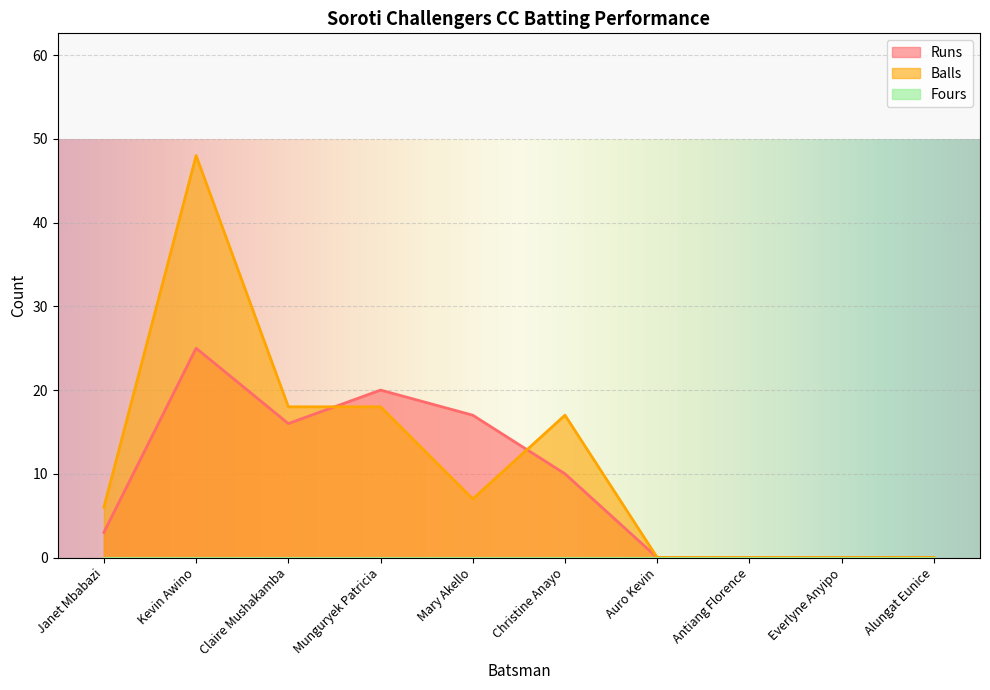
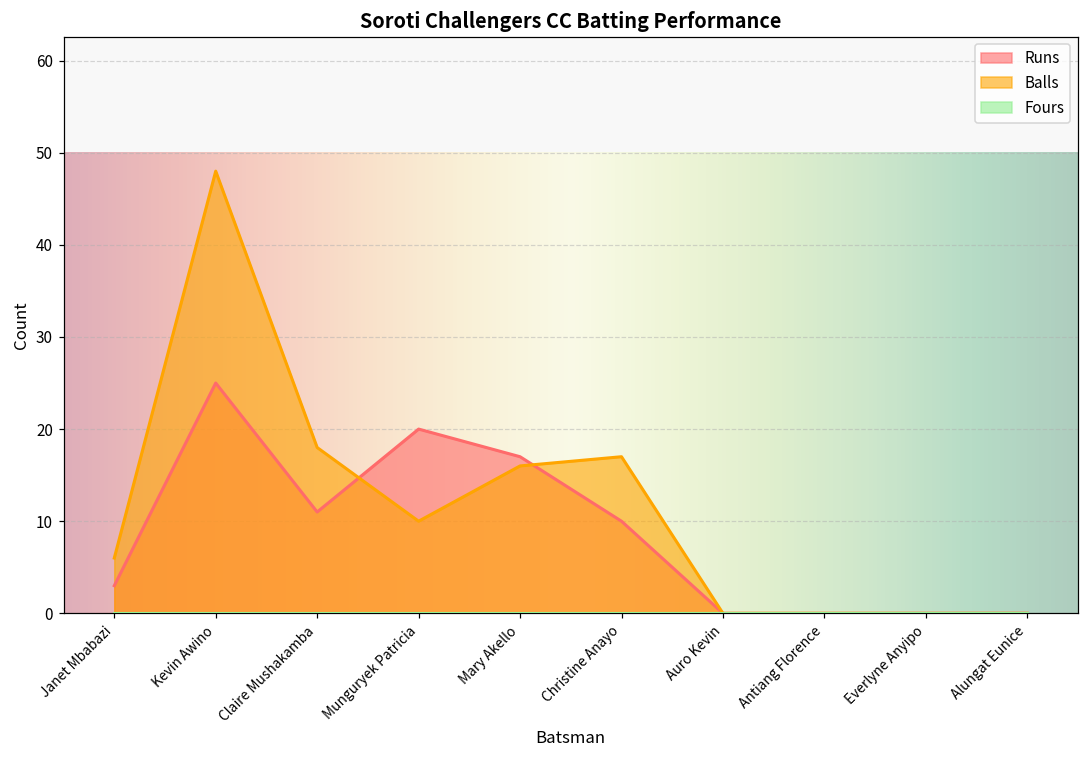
  {
    "Runs": {
      "Janet Mbabazi": 3,
      "Kevin Awino": 25,
-     "Claire Mushakamba": 16,
+     "Claire Mushakamba": 11,
      "Munguryek Patricia": 20,
      "Mary Akello": 17,
      "Christine Anayo": 10
    },
    "Balls": {
      "Janet Mbabazi": 6,
      "Kevin Awino": 48,
      "Claire Mushakamba": 18,
-     "Munguryek Patricia": 18,
-     "Mary Akello": 7,
+     "Munguryek Patricia": 10,
+     "Mary Akello": 16,
      "Christine Anayo": 17
    },
    "Fours": {
      "Janet Mbabazi": 0,
      "Kevin Awino": 0,
      "Claire Mushakamba": 0,
      "Munguryek Patricia": 0,
      "Mary Akello": 0,
      "Christine Anayo": 0
    }
  }
